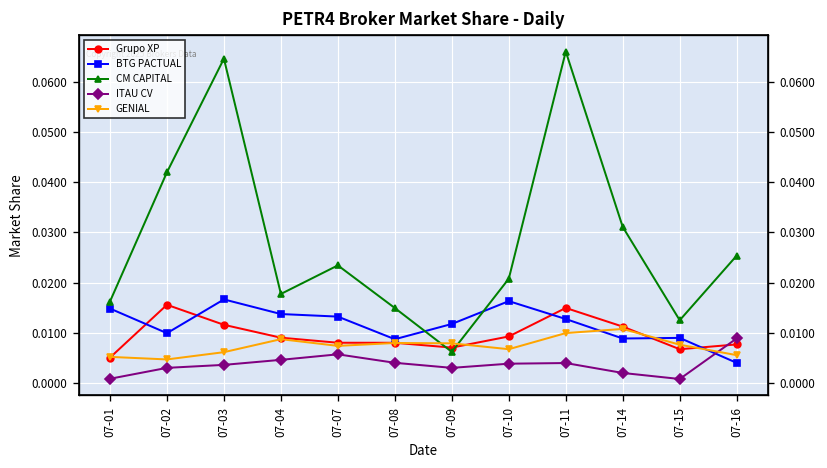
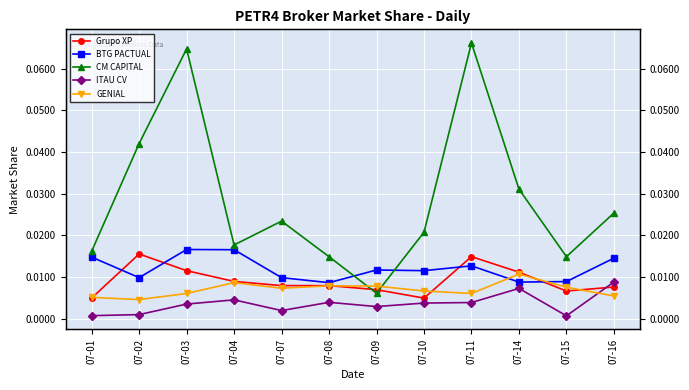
  {
    "Grupo XP": {
      "07-02": 0.016,
      "07-03": 0.012,
      "07-07": 0.008,
      "07-09": 0.007,
-     "07-10": 0.009,
+     "07-10": 0.005,
      "07-11": 0.015,
      "07-15": 0.007,
      "07-16": 0.008
    },
    "BTG PACTUAL": {
      "07-01": 0.015,
      "07-02": 0.010,
      "07-03": 0.017,
-     "07-04": 0.014,
-     "07-07": 0.013,
+     "07-04": 0.017,
+     "07-07": 0.010,
      "07-08": 0.009,
      "07-09": 0.012,
-     "07-10": 0.016,
+     "07-10": 0.012,
      "07-11": 0.013,
      "07-14": 0.009,
      "07-15": 0.009,
-     "07-16": 0.004
+     "07-16": 0.015
    },
    "CM CAPITAL": {
      "07-01": 0.016,
      "07-02": 0.042,
      "07-04": 0.018,
      "07-07": 0.023,
      "07-08": 0.015,
      "07-09": 0.006,
      "07-10": 0.021,
      "07-11": 0.066,
      "07-14": 0.031,
-     "07-15": 0.012,
+     "07-15": 0.015,
      "07-16": 0.025
    },
    "ITAU CV": {
      "07-01": 0.001,
-     "07-02": 0.003,
+     "07-02": 0.001,
      "07-03": 0.004,
      "07-04": 0.005,
-     "07-07": 0.006,
+     "07-07": 0.002,
      "07-08": 0.004,
      "07-09": 0.003,
      "07-10": 0.004,
      "07-11": 0.004,
-     "07-14": 0.002,
+     "07-14": 0.007,
      "07-15": 0.001,
      "07-16": 0.009
    },
    "GENIAL": {
      "07-02": 0.005,
      "07-03": 0.006,
      "07-07": 0.007,
      "07-09": 0.008,
      "07-10": 0.007,
-     "07-11": 0.010,
+     "07-11": 0.006,
      "07-15": 0.008,
      "07-16": 0.005
    }
  }
